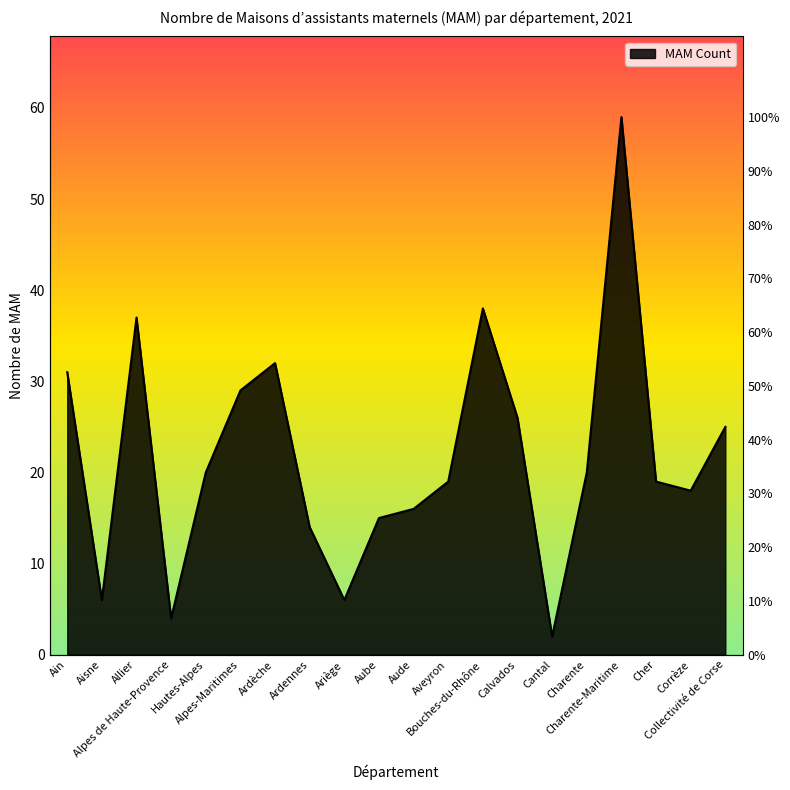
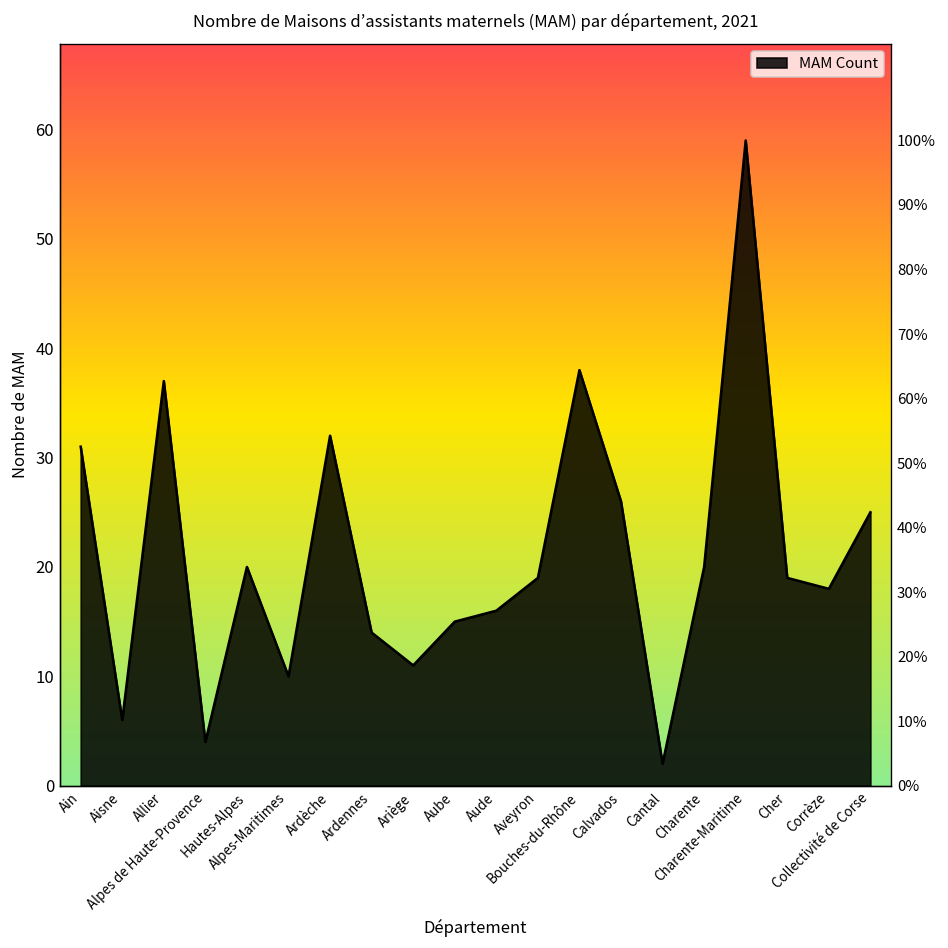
  {
    "Ain": 31,
    "Aisne": 6,
    "Allier": 37,
    "Alpes de Haute-Provence": 4,
    "Hautes-Alpes": 20,
-   "Alpes-Maritimes": 29,
+   "Alpes-Maritimes": 10,
    "Ardèche": 32,
    "Ardennes": 14,
-   "Ariège": 6,
+   "Ariège": 11,
    "Aube": 15,
    "Aude": 16,
    "Aveyron": 19,
    "Bouches-du-Rhône": 38,
    "Calvados": 26,
    "Cantal": 2,
    "Charente": 20,
    "Charente-Maritime": 59,
    "Cher": 19,
    "Corrèze": 18,
    "Collectivité de Corse": 25
  }
